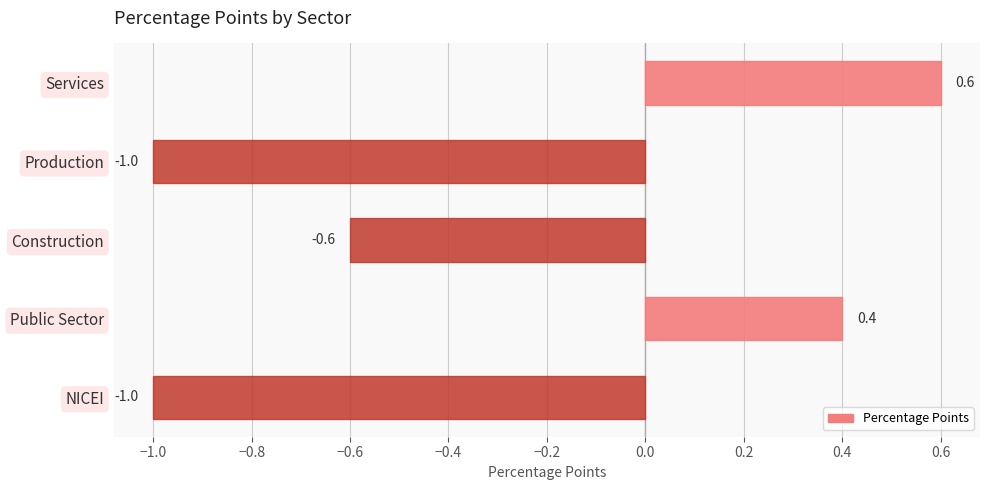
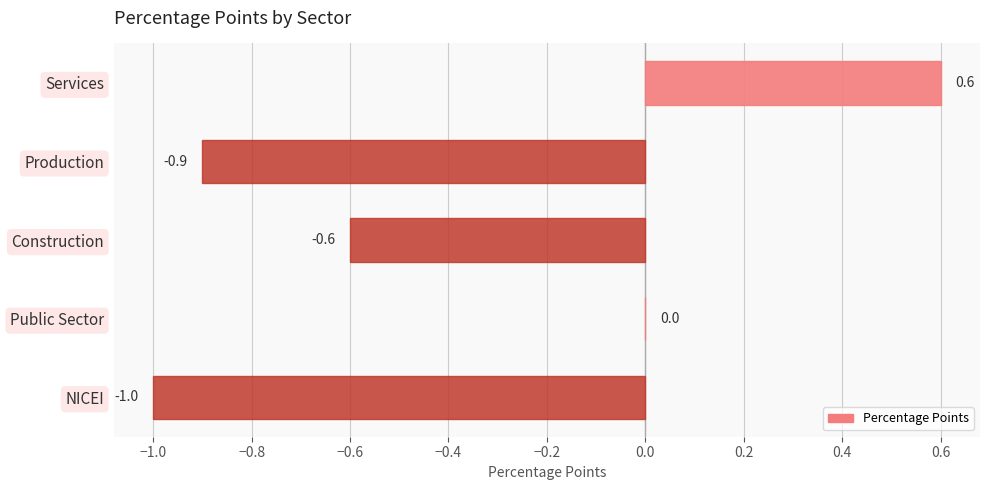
  {
    "Services": 0.6,
-   "Production": -1.0,
+   "Production": -0.9,
    "Construction": -0.6,
-   "Public Sector": 0.4,
+   "Public Sector": 0.0,
    "NICEI": -1.0
  }
